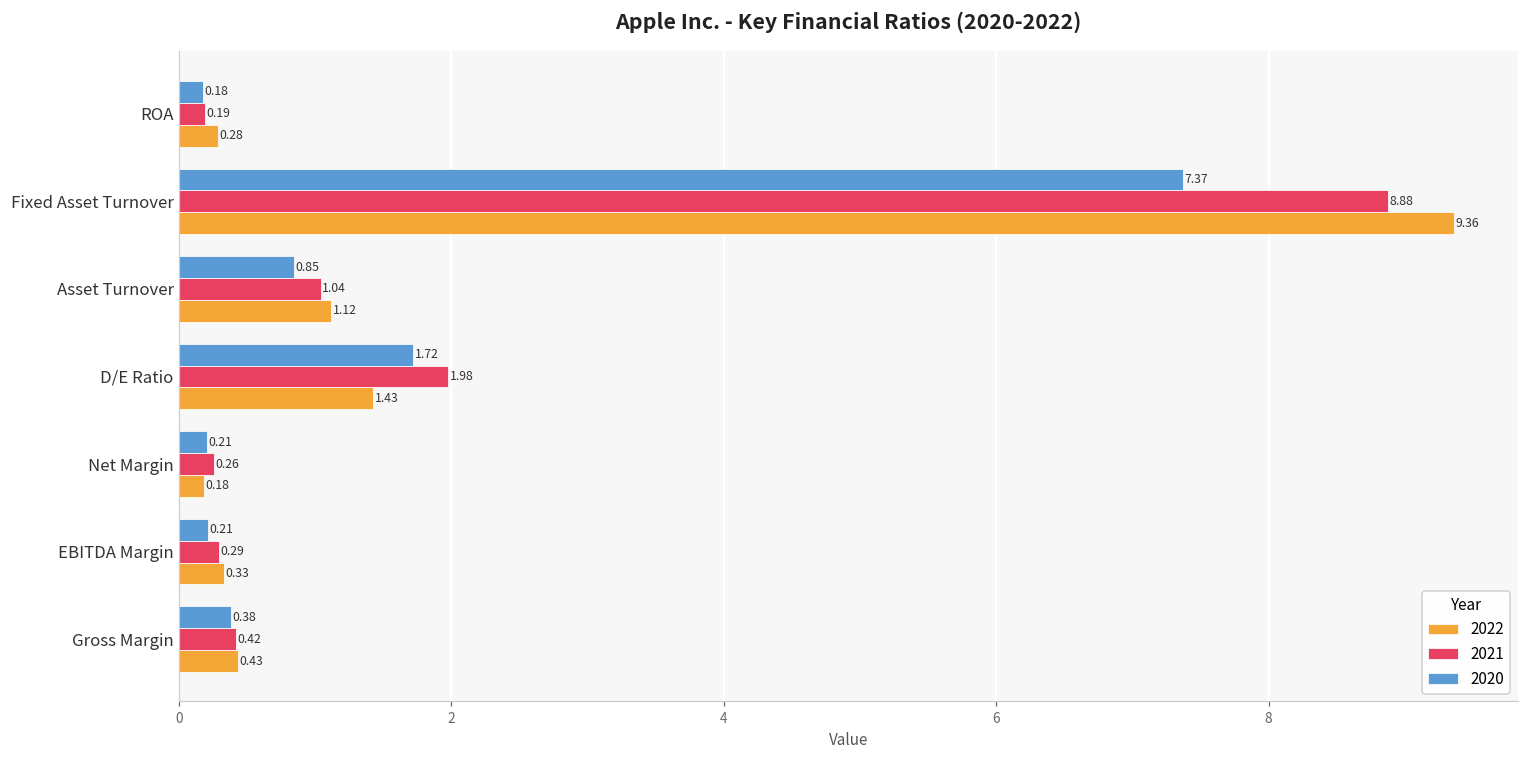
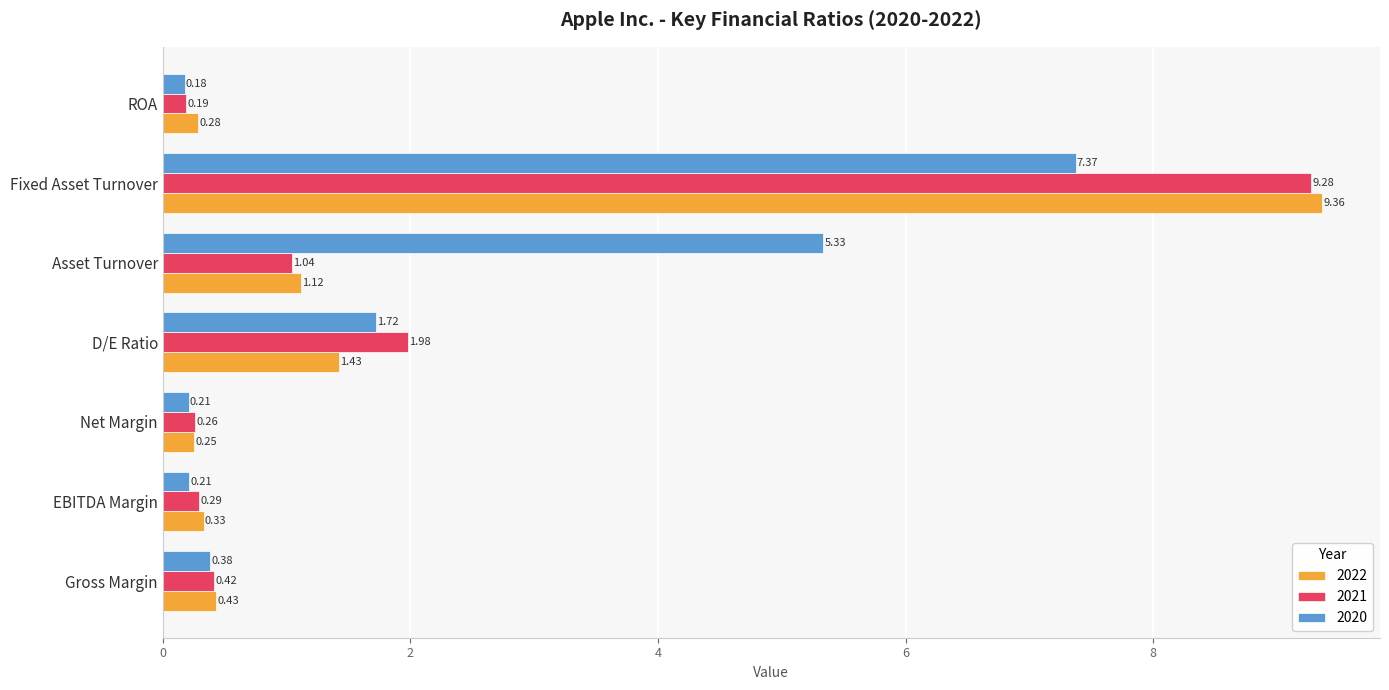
  {
    "2022": {
      "ROA": 0.28,
      "Fixed Asset Turnover": 9.36,
      "Asset Turnover": 1.12,
      "D/E Ratio": 1.43,
-     "Net Margin": 0.18,
+     "Net Margin": 0.25,
      "EBITDA Margin": 0.33,
      "Gross Margin": 0.43
    },
    "2021": {
      "ROA": 0.19,
-     "Fixed Asset Turnover": 8.88,
+     "Fixed Asset Turnover": 9.28,
      "Asset Turnover": 1.04,
      "D/E Ratio": 1.98,
      "Net Margin": 0.26,
      "EBITDA Margin": 0.29,
      "Gross Margin": 0.42
    },
    "2020": {
      "ROA": 0.18,
      "Fixed Asset Turnover": 7.37,
-     "Asset Turnover": 0.85,
+     "Asset Turnover": 5.33,
      "D/E Ratio": 1.72,
      "Net Margin": 0.21,
      "EBITDA Margin": 0.21,
      "Gross Margin": 0.38
    }
  }
